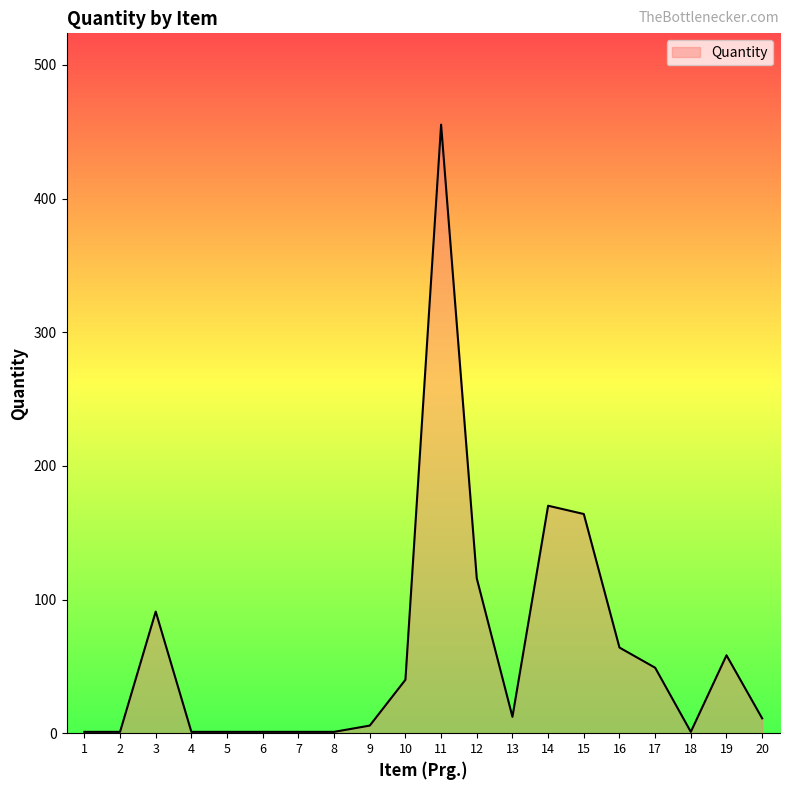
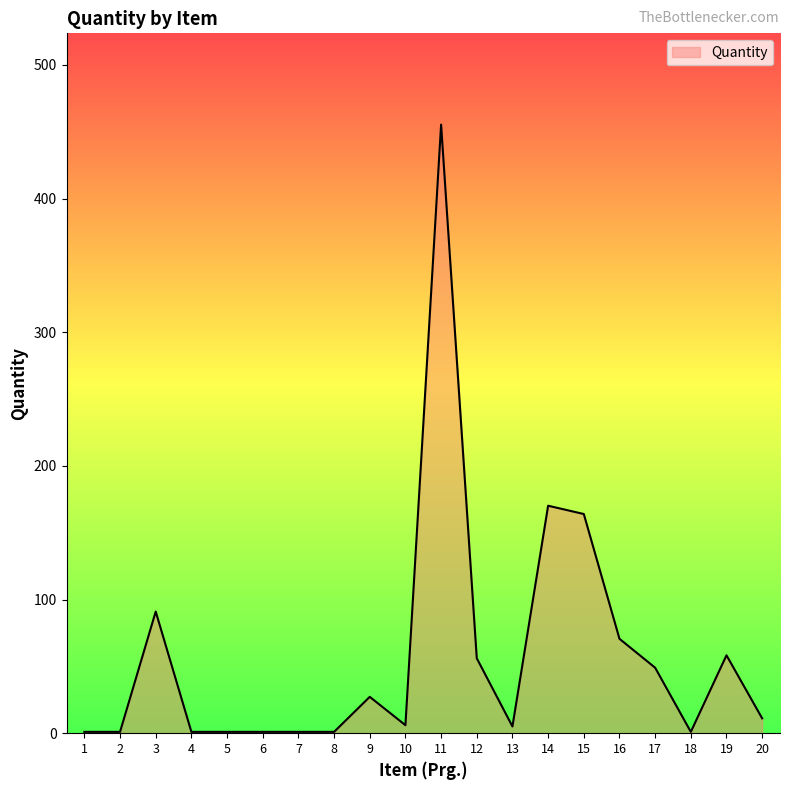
  {
    "1": 1,
    "2": 1,
    "3": 91,
    "4": 1,
    "5": 1,
    "6": 1,
    "7": 1,
    "8": 1,
-   "9": 6,
-   "10": 40,
+   "9": 27,
+   "10": 6,
    "11": 455,
-   "12": 116,
-   "13": 12,
+   "12": 56,
+   "13": 5,
    "14": 170,
    "15": 164,
-   "16": 64,
+   "16": 71,
    "17": 49,
    "18": 1,
    "19": 58,
    "20": 11
  }
